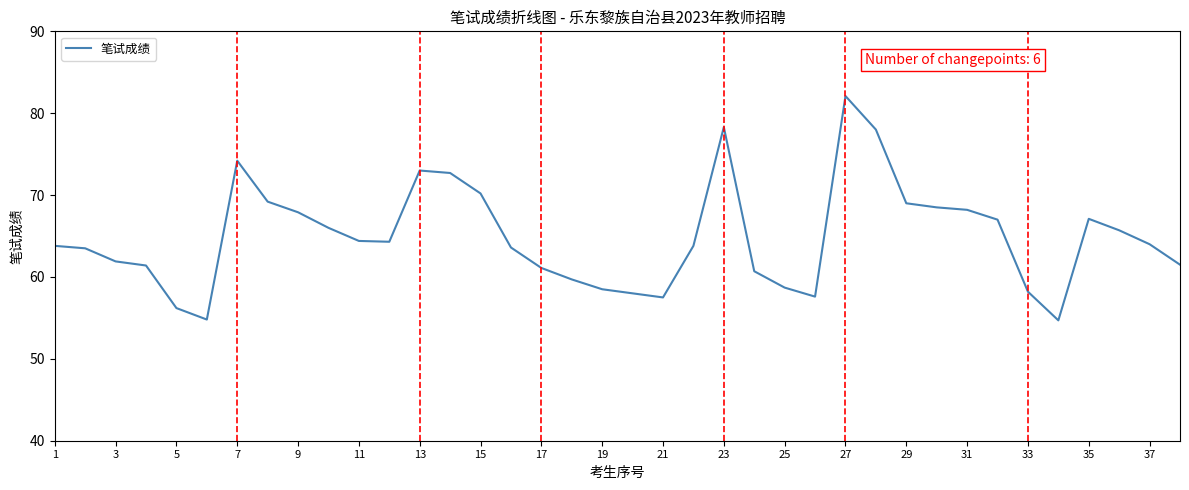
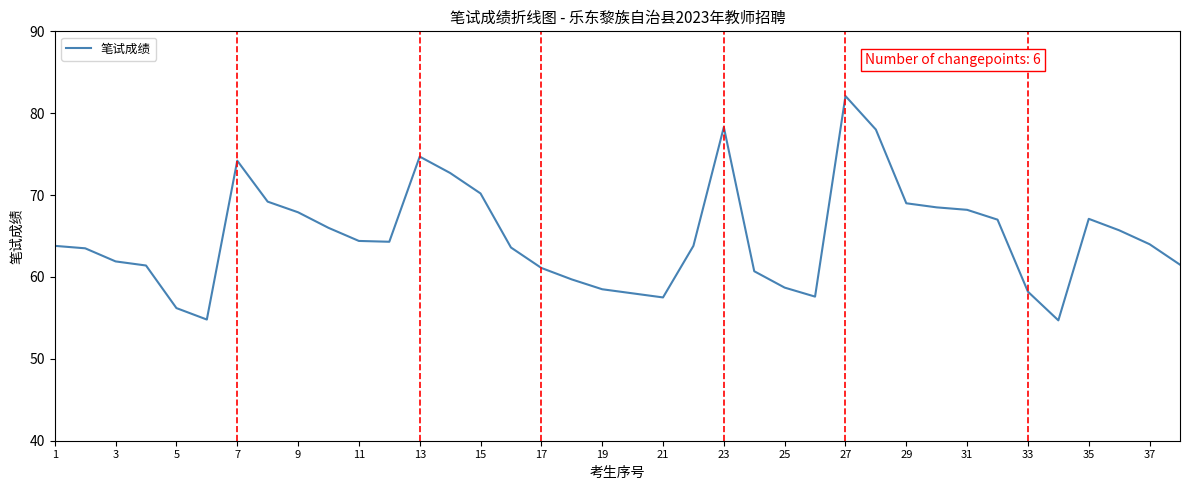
  {
    "1": 64,
    "3": 62,
    "5": 56,
    "7": 74,
    "9": 68,
    "11": 64,
-   "13": 73,
+   "13": 75,
    "15": 70,
    "17": 61,
    "19": 59,
    "21": 58,
    "23": 78,
    "25": 59,
    "27": 82,
    "29": 69,
    "31": 68,
    "33": 58,
    "35": 67,
    "37": 64
  }
